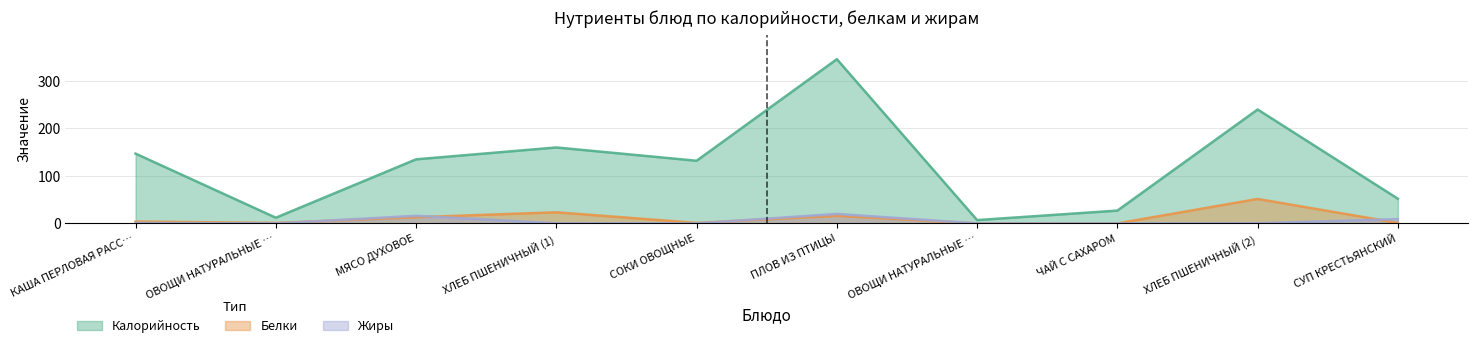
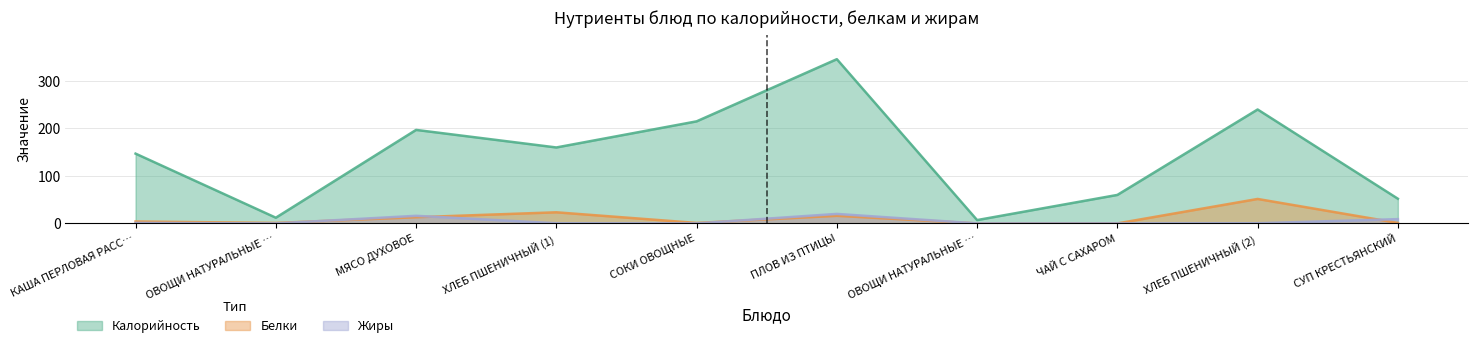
  {
    "Калорийность": {
      "КАША ПЕРЛОВАЯ РАСС…": 150,
-     "МЯСО ДУХОВОЕ": 140,
+     "МЯСО ДУХОВОЕ": 200,
      "ХЛЕБ ПШЕНИЧНЫЙ (1)": 160,
-     "СОКИ ОВОЩНЫЕ": 130,
+     "СОКИ ОВОЩНЫЕ": 220,
      "ПЛОВ ИЗ ПТИЦЫ": 350,
-     "ЧАЙ С САХАРОМ": 30,
+     "ЧАЙ С САХАРОМ": 60,
      "ХЛЕБ ПШЕНИЧНЫЙ (2)": 240,
      "СУП КРЕСТЬЯНСКИЙ": 50
    },
    "Белки": {
      "ХЛЕБ ПШЕНИЧНЫЙ (1)": 20,
      "ХЛЕБ ПШЕНИЧНЫЙ (2)": 50,
      "СУП КРЕСТЬЯНСКИЙ": 0
    },
    "Жиры": {
      "ХЛЕБ ПШЕНИЧНЫЙ (1)": 0,
      "ХЛЕБ ПШЕНИЧНЫЙ (2)": 0,
      "СУП КРЕСТЬЯНСКИЙ": 10
    }
  }
